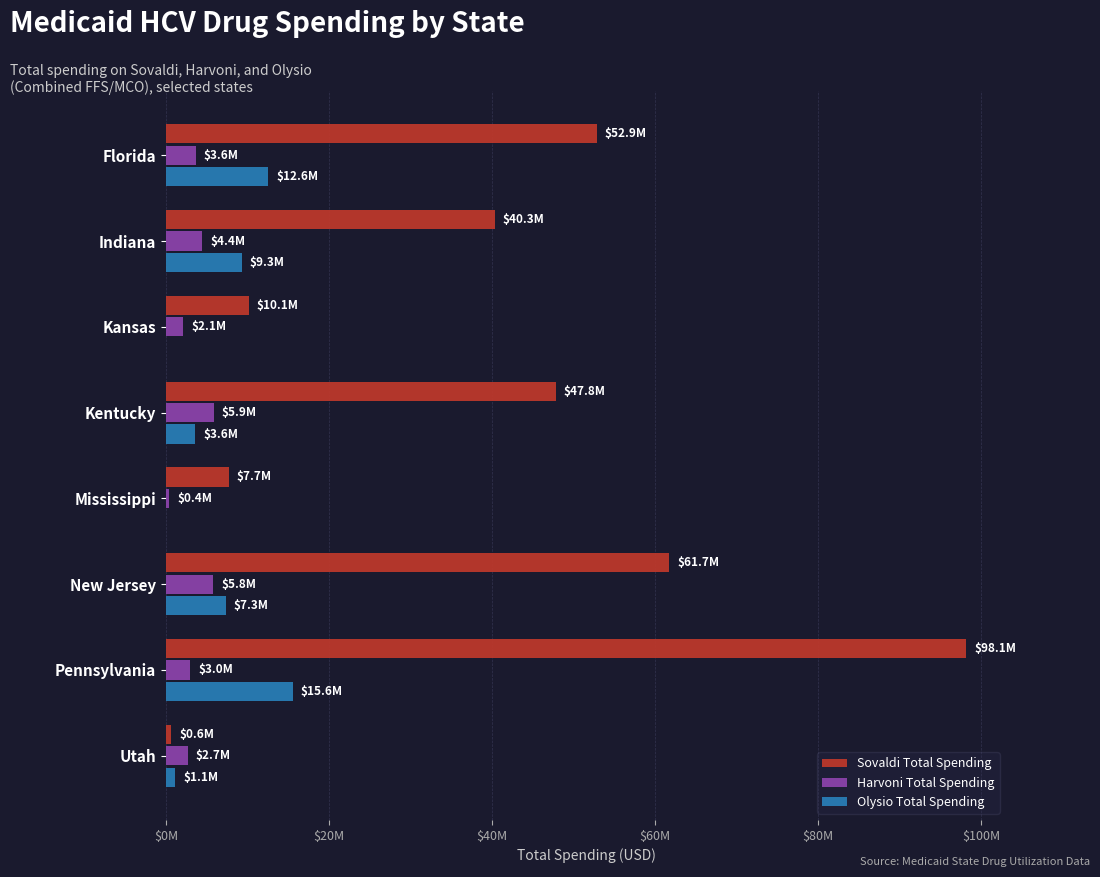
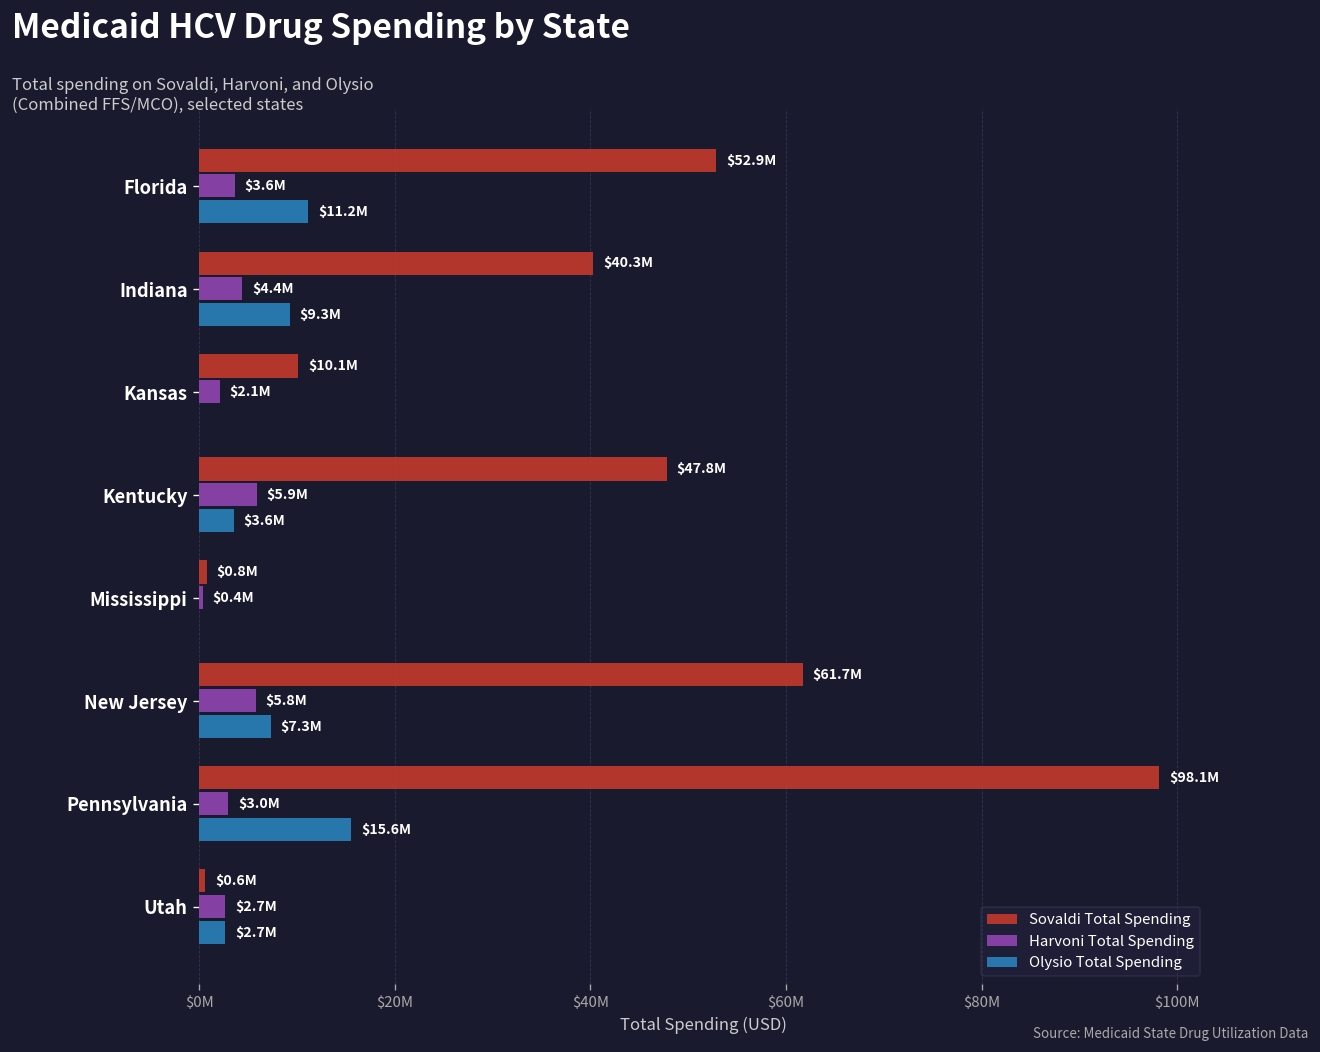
  {
    "Sovaldi Total Spending": {
      "Florida": "$52.9M",
      "Indiana": "$40.3M",
      "Kansas": "$10.1M",
      "Kentucky": "$47.8M",
-     "Mississippi": "$7.7M",
+     "Mississippi": "$0.8M",
      "New Jersey": "$61.7M",
      "Pennsylvania": "$98.1M",
      "Utah": "$0.6M"
    },
    "Harvoni Total Spending": {
      "Florida": "$3.6M",
      "Indiana": "$4.4M",
      "Kansas": "$2.1M",
      "Kentucky": "$5.9M",
      "Mississippi": "$0.4M",
      "New Jersey": "$5.8M",
      "Pennsylvania": "$3.0M",
      "Utah": "$2.7M"
    },
    "Olysio Total Spending": {
-     "Florida": "$12.6M",
+     "Florida": "$11.2M",
      "Indiana": "$9.3M",
      "Kentucky": "$3.6M",
      "New Jersey": "$7.3M",
      "Pennsylvania": "$15.6M",
-     "Utah": "$1.1M"
+     "Utah": "$2.7M"
    }
  }
